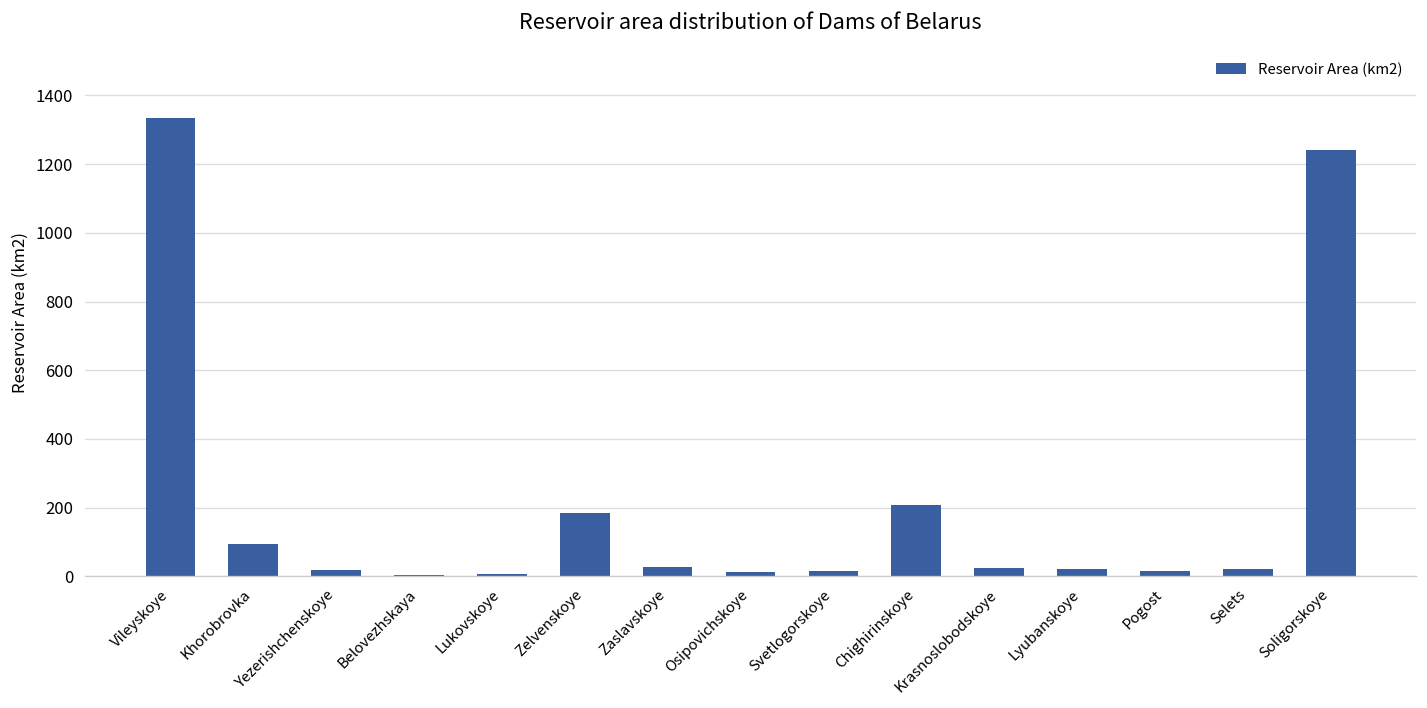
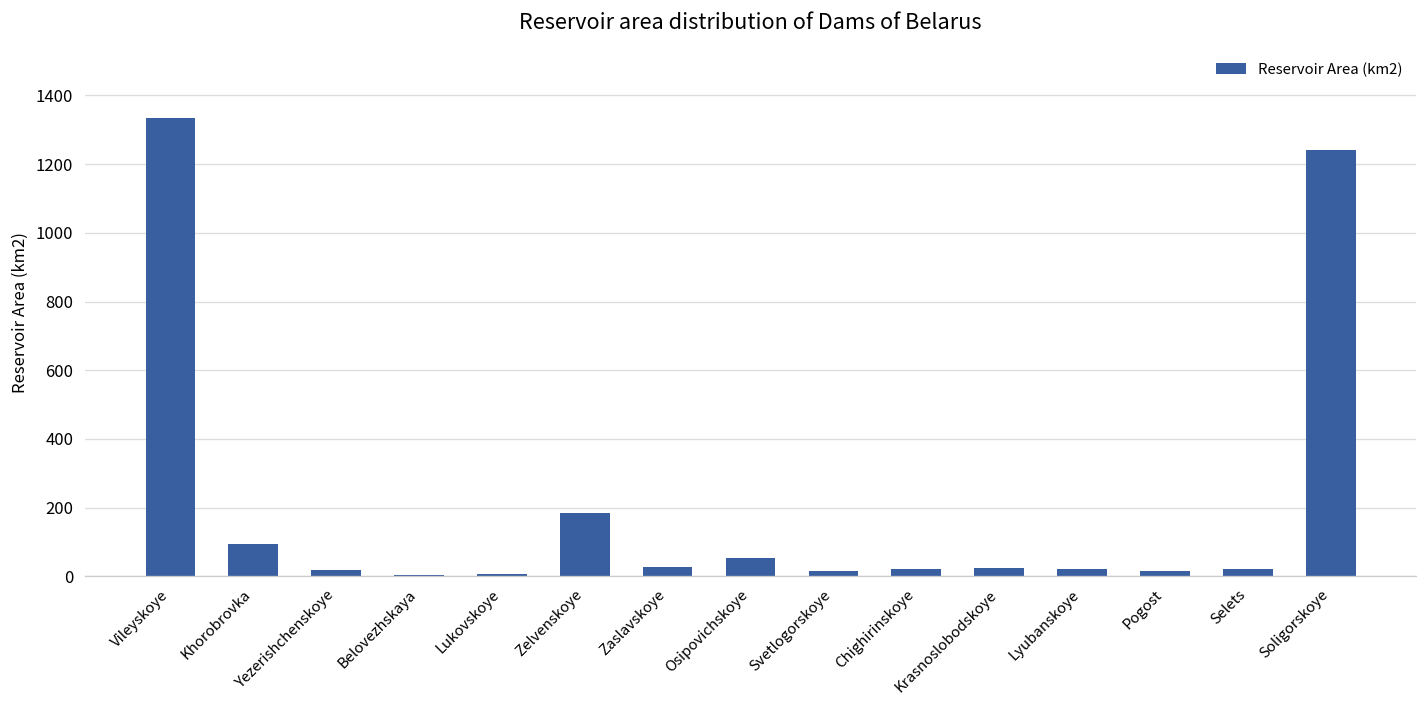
  {
    "Vileyskoye": 1340,
    "Khorobrovka": 90,
    "Yezerishchenskoye": 20,
    "Zelvenskoye": 190,
    "Zaslavskoye": 30,
-   "Osipovichskoye": 10,
+   "Osipovichskoye": 50,
    "Svetlogorskoye": 10,
-   "Chighirinskoye": 210,
+   "Chighirinskoye": 20,
    "Krasnoslobodskoye": 20,
    "Lyubanskoye": 20,
    "Pogost": 20,
    "Selets": 20,
    "Soligorskoye": 1240
  }
